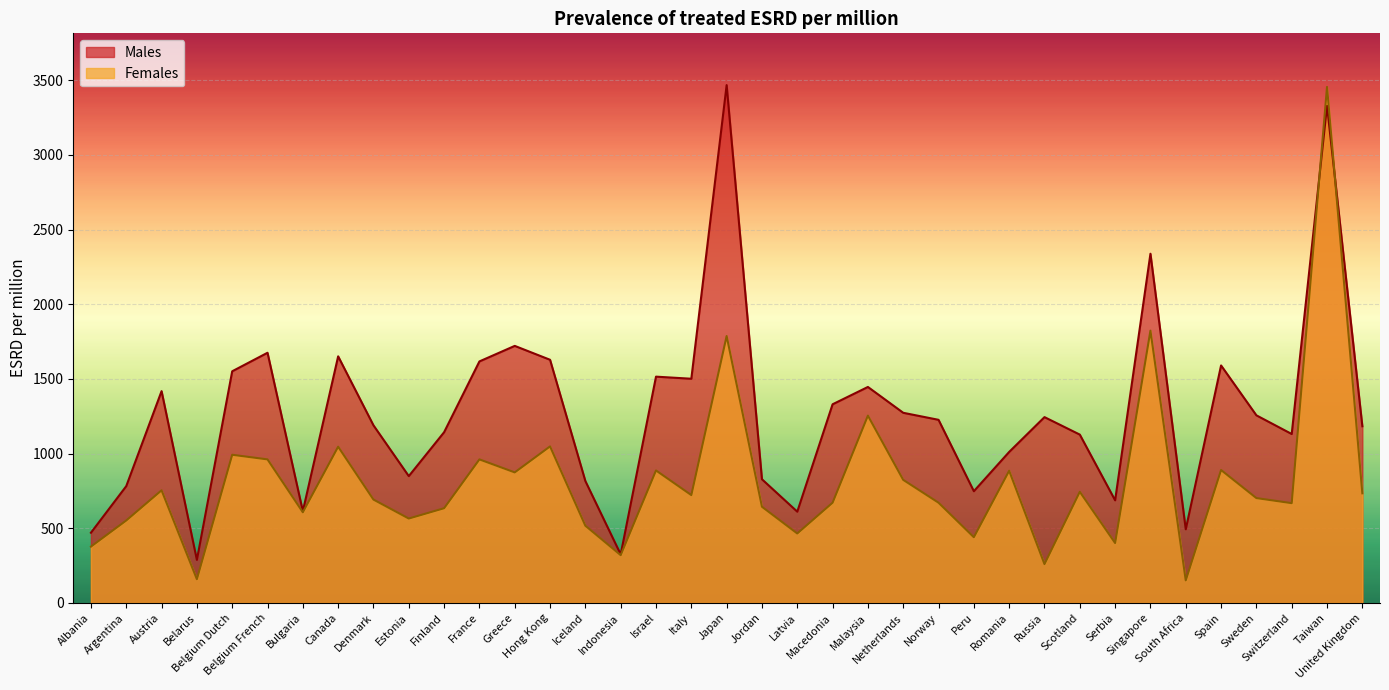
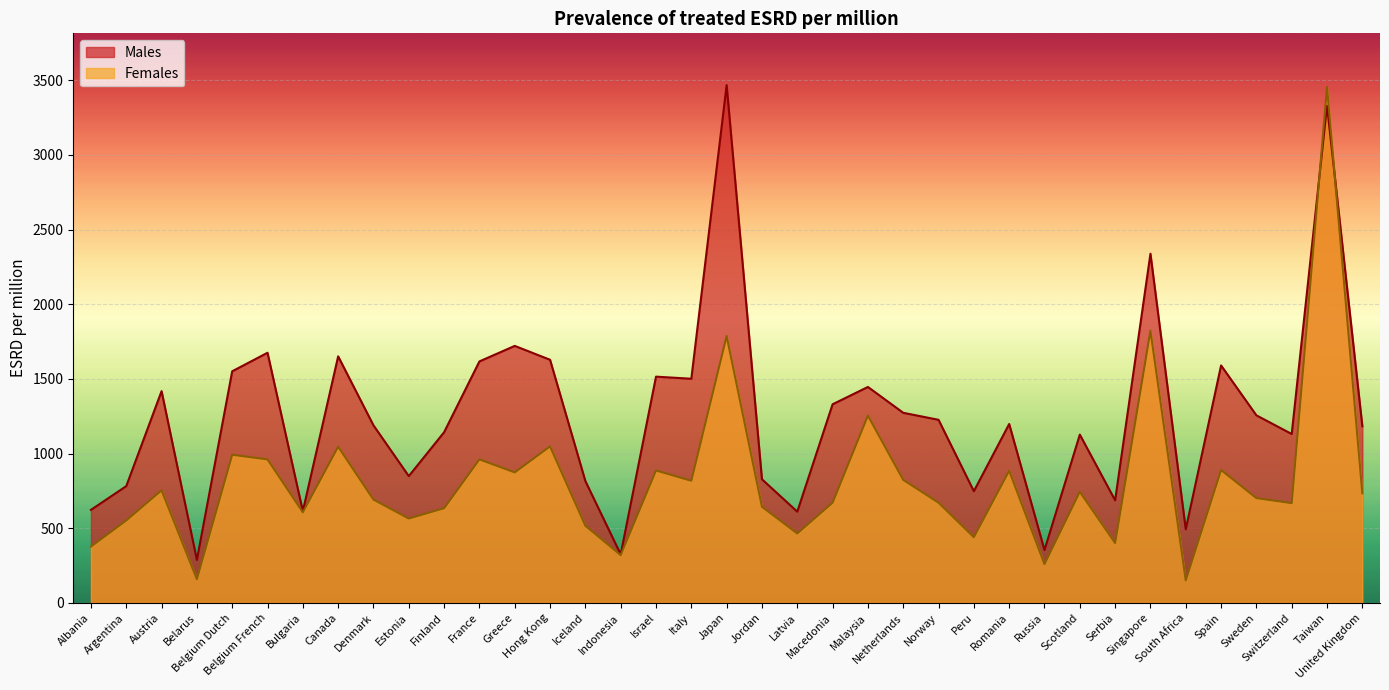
  {
    "Males": {
-     "Albania": 470,
+     "Albania": 620,
      "Argentina": 780,
      "Austria": 1420,
      "Belarus": 290,
      "Belgium Dutch": 1550,
      "Belgium French": 1680,
      "Canada": 1650,
      "Denmark": 1190,
      "Estonia": 850,
      "Finland": 1140,
      "France": 1620,
      "Greece": 1720,
      "Hong Kong": 1630,
      "Iceland": 820,
      "Israel": 1520,
      "Italy": 1500,
      "Japan": 3470,
      "Jordan": 830,
      "Latvia": 610,
      "Macedonia": 1330,
      "Malaysia": 1450,
      "Netherlands": 1270,
      "Norway": 1230,
      "Peru": 750,
-     "Romania": 1010,
-     "Russia": 1240,
+     "Romania": 1200,
+     "Russia": 350,
      "Scotland": 1130,
      "Serbia": 690,
      "Singapore": 2340,
      "South Africa": 490,
      "Spain": 1590,
      "Sweden": 1260,
      "Switzerland": 1130,
      "Taiwan": 3330,
      "United Kingdom": 1180
    },
    "Females": {
      "Albania": 380,
      "Argentina": 550,
      "Austria": 750,
      "Belarus": 160,
      "Belgium Dutch": 990,
      "Belgium French": 960,
      "Canada": 1050,
      "Denmark": 690,
      "Estonia": 570,
      "Finland": 630,
      "France": 960,
      "Greece": 870,
      "Hong Kong": 1050,
      "Iceland": 520,
      "Israel": 890,
-     "Italy": 720,
+     "Italy": 820,
      "Japan": 1790,
      "Jordan": 640,
      "Latvia": 470,
      "Macedonia": 670,
      "Malaysia": 1250,
      "Netherlands": 820,
      "Norway": 670,
      "Peru": 440,
      "Romania": 890,
      "Russia": 260,
      "Scotland": 740,
      "Serbia": 400,
      "Singapore": 1820,
      "South Africa": 150,
      "Spain": 890,
      "Sweden": 700,
      "Switzerland": 670,
      "Taiwan": 3460,
      "United Kingdom": 730
    }
  }
